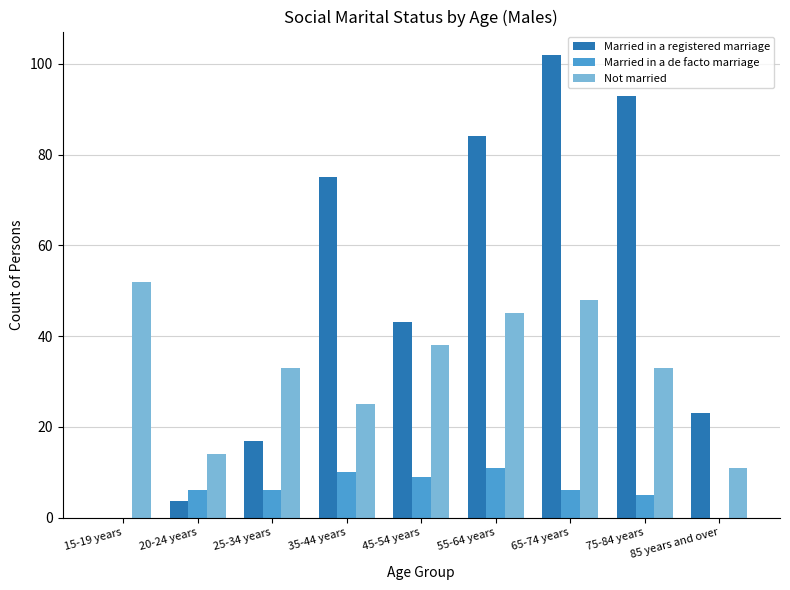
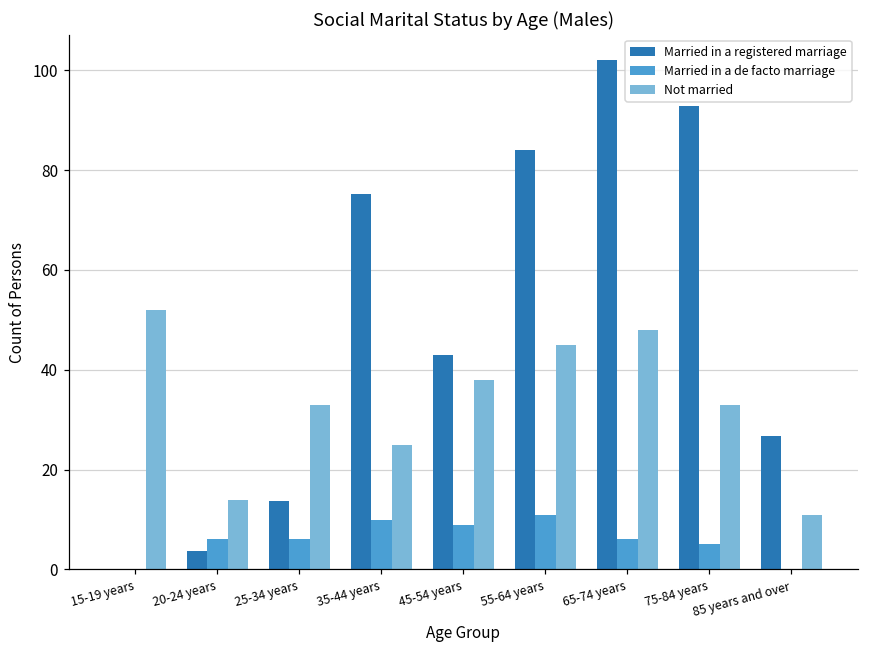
  {
    "Married in a registered marriage": {
      "15-19 years": 0,
      "20-24 years": 4,
-     "25-34 years": 17,
+     "25-34 years": 14,
      "35-44 years": 75,
      "45-54 years": 43,
      "55-64 years": 84,
      "65-74 years": 102,
      "75-84 years": 93,
-     "85 years and over": 23
+     "85 years and over": 27
    }
  }
